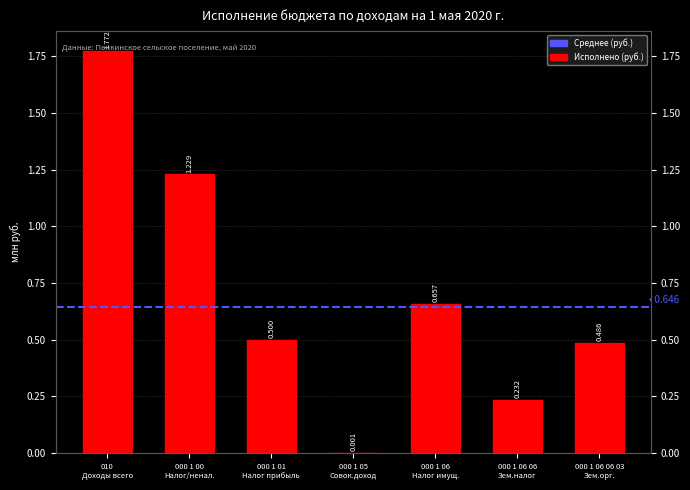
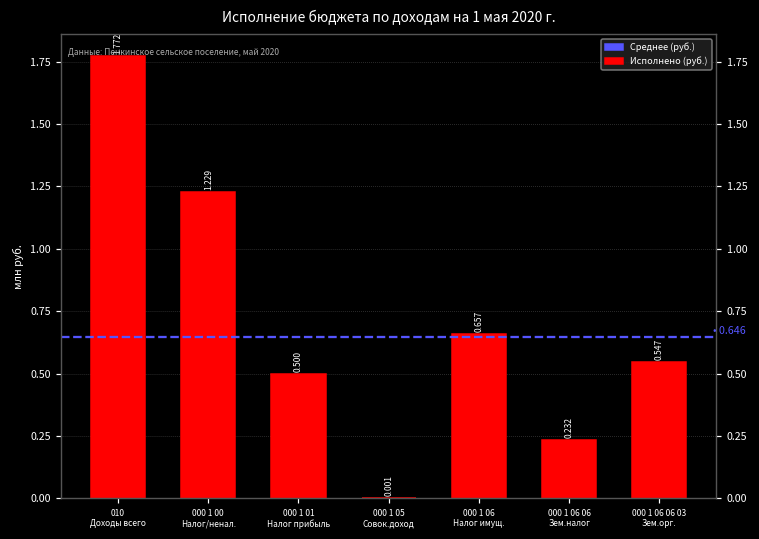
  {
-   "000 1 06 06 03 Зем.орг.": 0.486
+   "000 1 06 06 03 Зем.орг.": 0.547
  }
